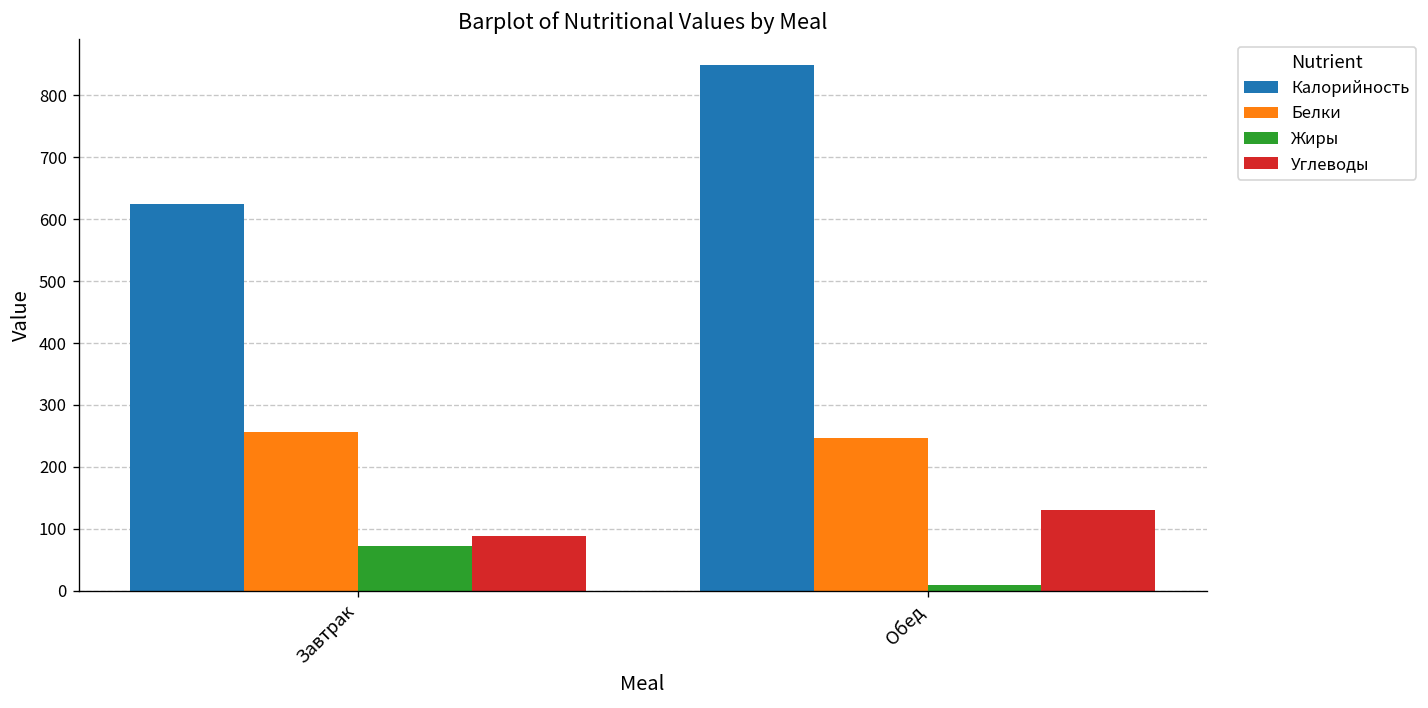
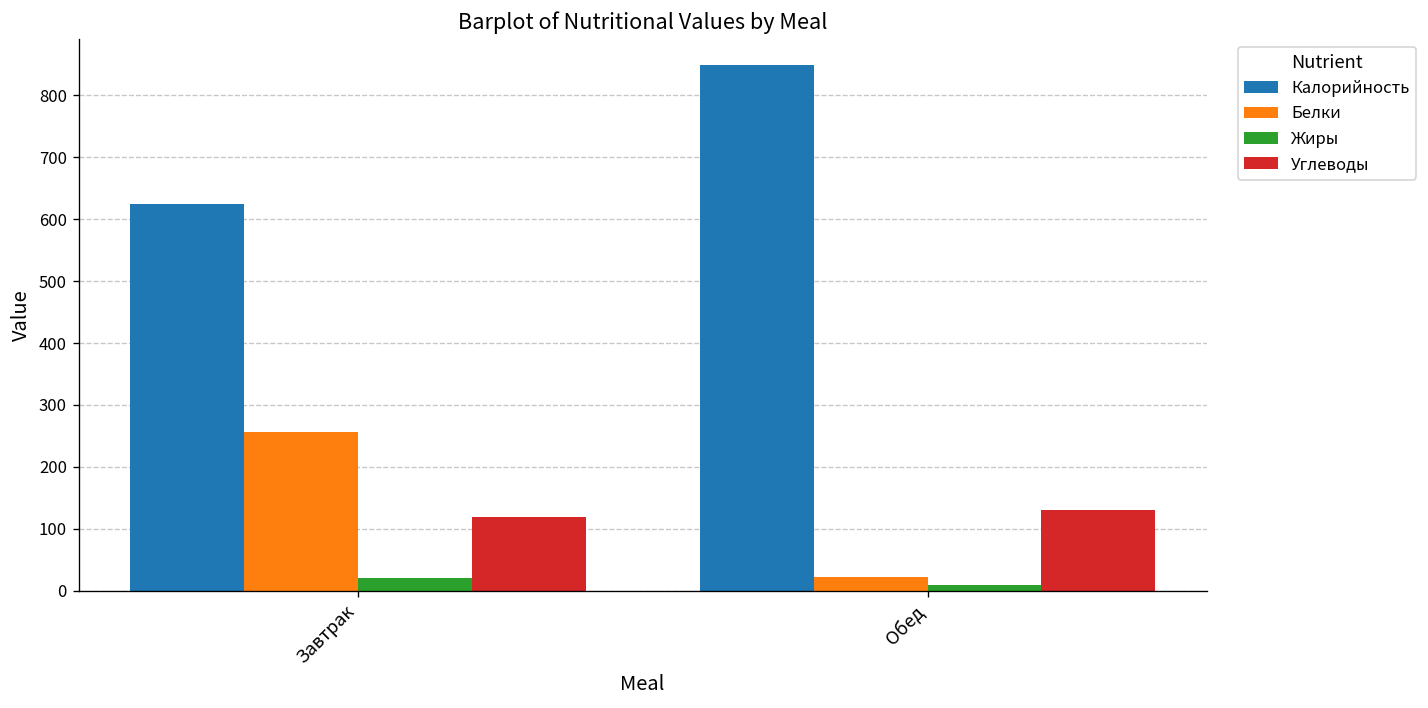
  {
    "Калорийность": {
      "Завтрак": 620,
      "Обед": 850
    },
    "Белки": {
      "Завтрак": 260,
-     "Обед": 250
+     "Обед": 20
    },
    "Жиры": {
-     "Завтрак": 70,
+     "Завтрак": 20,
      "Обед": 10
    },
    "Углеводы": {
-     "Завтрак": 90,
+     "Завтрак": 120,
      "Обед": 130
    }
  }
